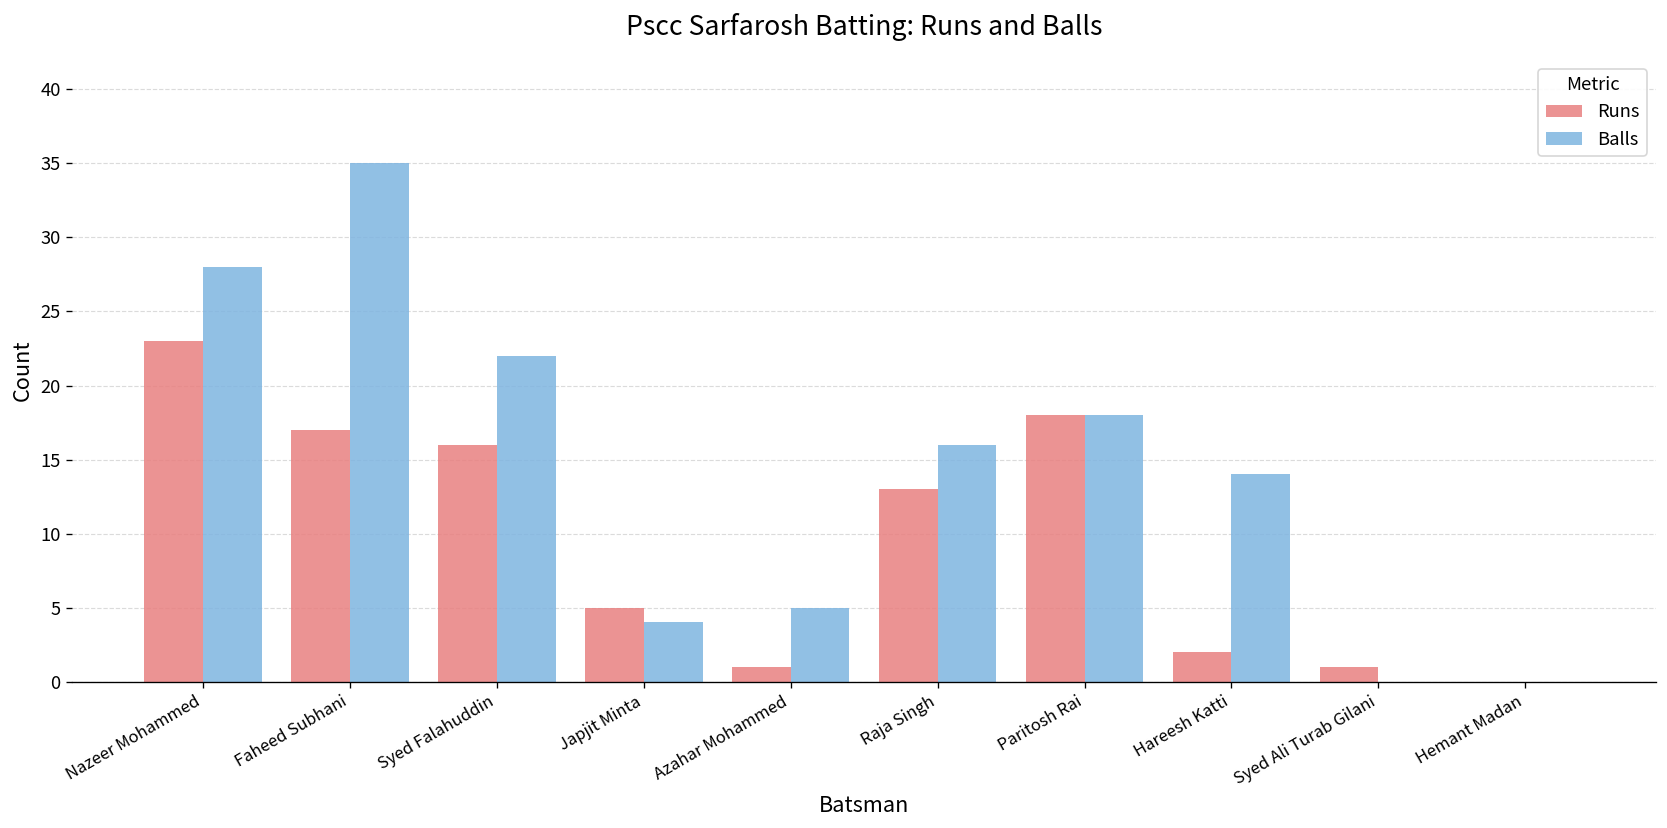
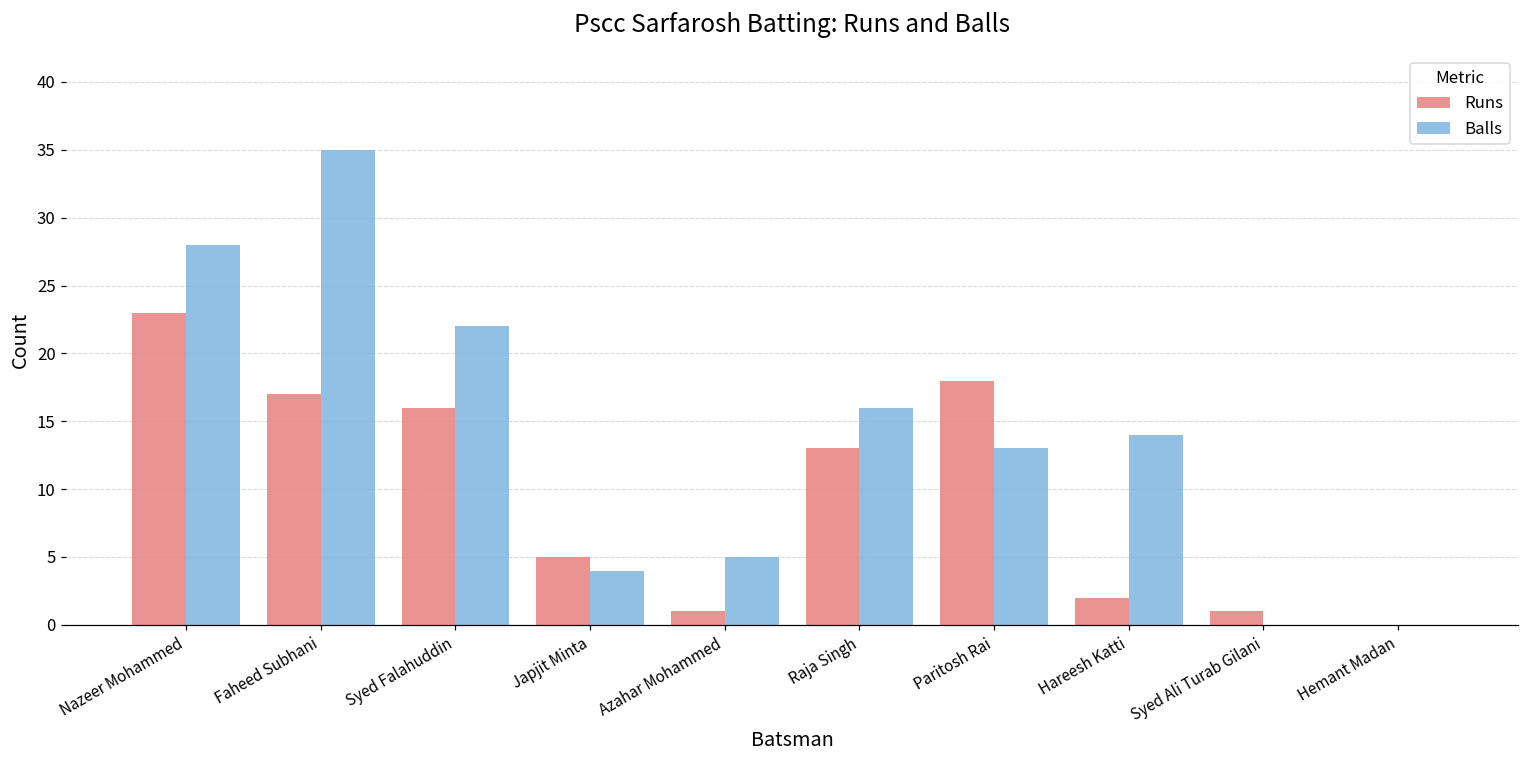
  {
    "Runs": {
      "Nazeer Mohammed": 23,
      "Faheed Subhani": 17,
      "Syed Falahuddin": 16,
      "Japjit Minta": 5,
      "Azahar Mohammed": 1,
      "Raja Singh": 13,
      "Paritosh Rai": 18,
      "Hareesh Katti": 2,
      "Syed Ali Turab Gilani": 1,
      "Hemant Madan": 0
    },
    "Balls": {
      "Nazeer Mohammed": 28,
      "Faheed Subhani": 35,
      "Syed Falahuddin": 22,
      "Japjit Minta": 4,
      "Azahar Mohammed": 5,
      "Raja Singh": 16,
-     "Paritosh Rai": 18,
+     "Paritosh Rai": 13,
      "Hareesh Katti": 14,
      "Syed Ali Turab Gilani": 0,
      "Hemant Madan": 0
    }
  }
